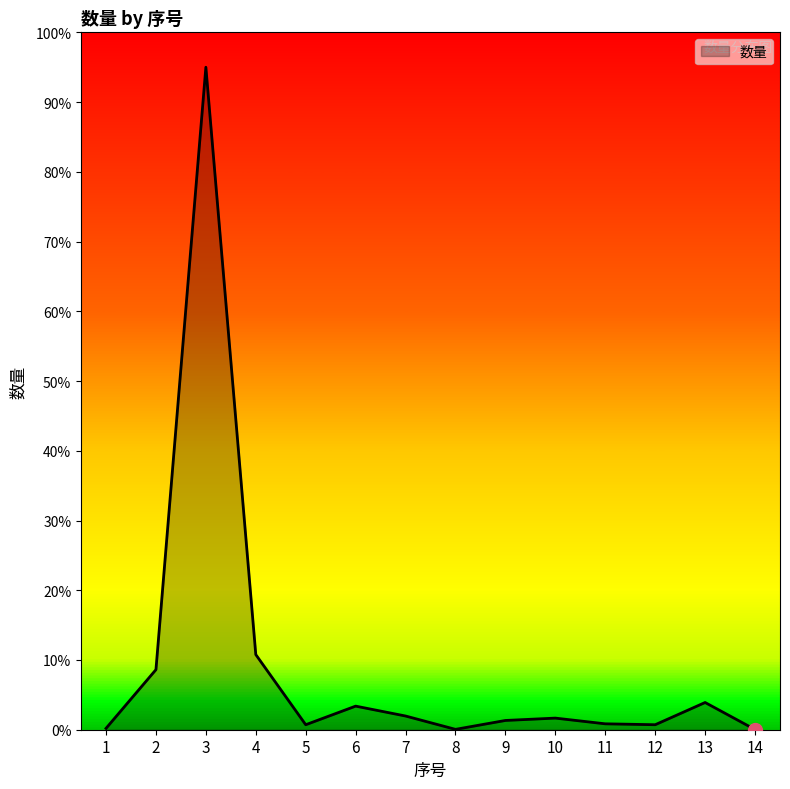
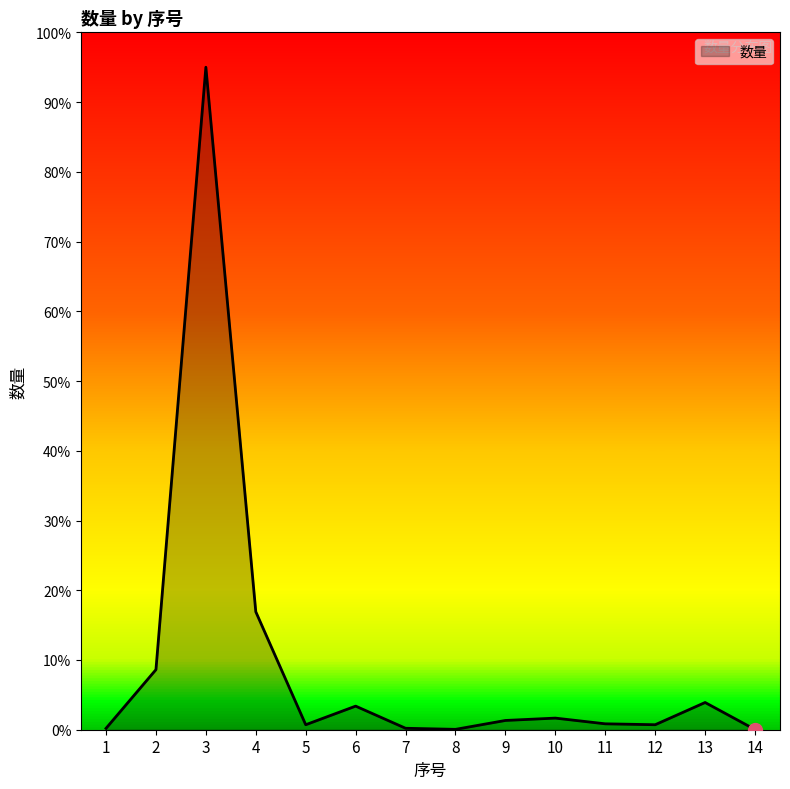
  {
    "数量": {
      "1": "0%",
      "2": "9%",
      "3": "95%",
-     "4": "11%",
+     "4": "17%",
      "5": "1%",
      "6": "3%",
-     "7": "2%",
+     "7": "0%",
      "8": "0%",
      "9": "1%",
      "10": "2%",
      "11": "1%",
      "12": "1%",
      "13": "4%"
    }
  }
